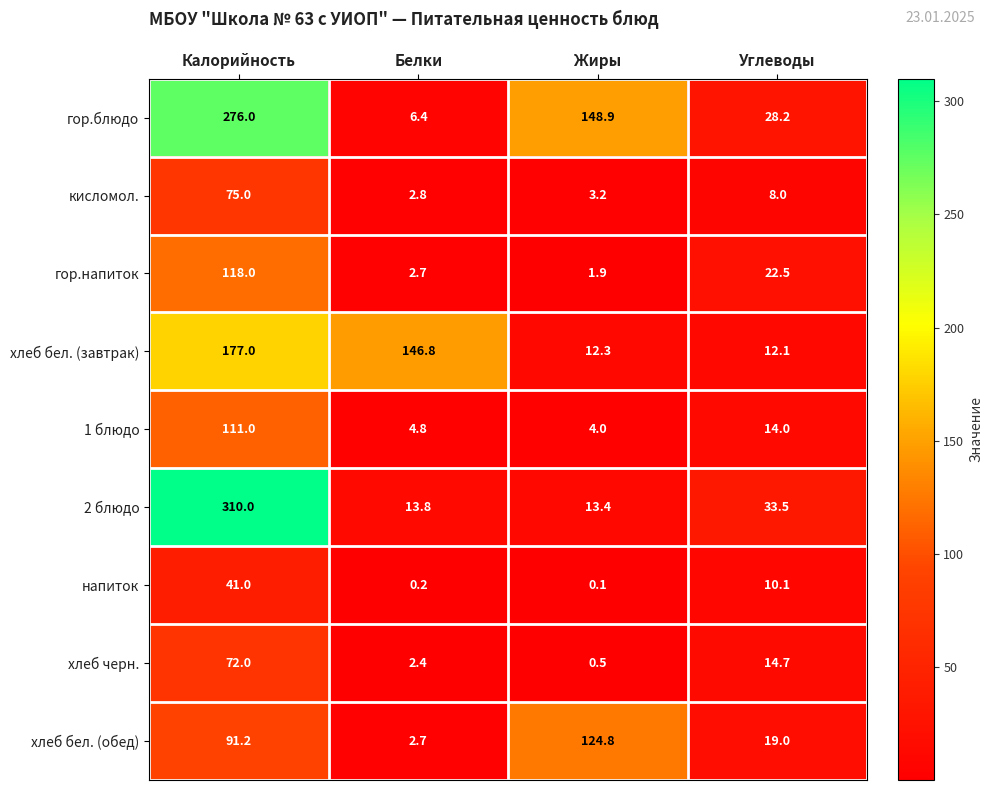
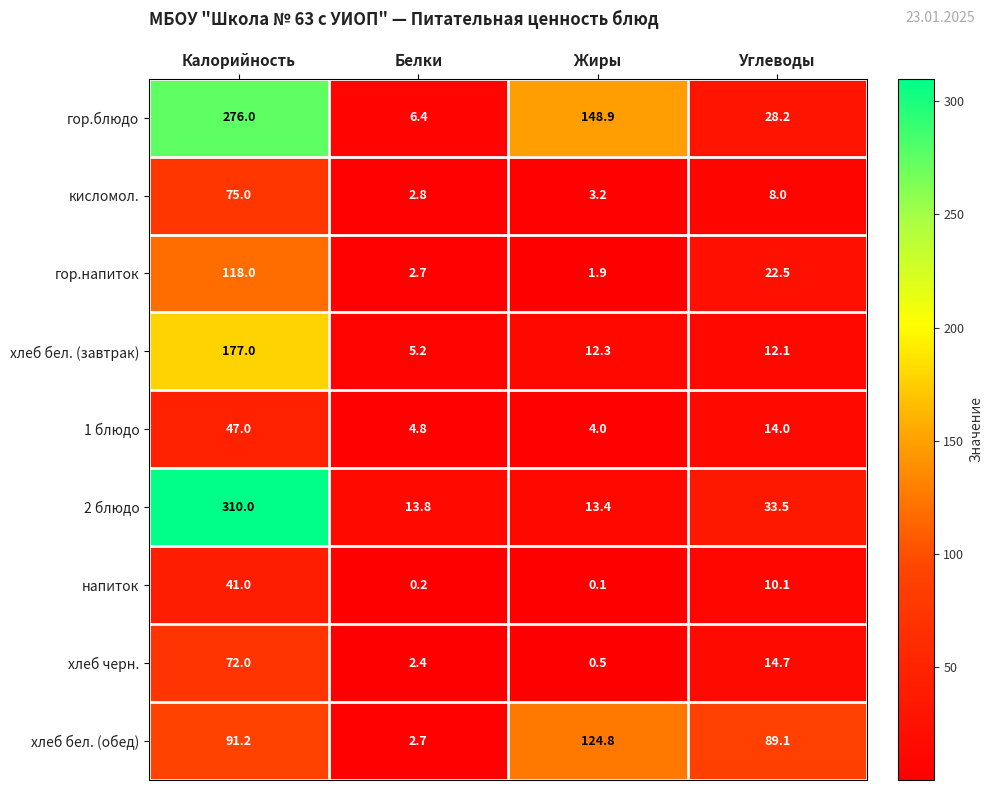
  {
    "гор.блюдо": {
      "Калорийность": 276.0,
      "Белки": 6.4,
      "Жиры": 148.9,
      "Углеводы": 28.2
    },
    "кисломол.": {
      "Калорийность": 75.0,
      "Белки": 2.8,
      "Жиры": 3.2,
      "Углеводы": 8.0
    },
    "гор.напиток": {
      "Калорийность": 118.0,
      "Белки": 2.7,
      "Жиры": 1.9,
      "Углеводы": 22.5
    },
    "хлеб бел. (завтрак)": {
      "Калорийность": 177.0,
-     "Белки": 146.8,
+     "Белки": 5.2,
      "Жиры": 12.3,
      "Углеводы": 12.1
    },
    "1 блюдо": {
-     "Калорийность": 111.0,
+     "Калорийность": 47.0,
      "Белки": 4.8,
      "Жиры": 4.0,
      "Углеводы": 14.0
    },
    "2 блюдо": {
      "Калорийность": 310.0,
      "Белки": 13.8,
      "Жиры": 13.4,
      "Углеводы": 33.5
    },
    "напиток": {
      "Калорийность": 41.0,
      "Белки": 0.2,
      "Жиры": 0.1,
      "Углеводы": 10.1
    },
    "хлеб черн.": {
      "Калорийность": 72.0,
      "Белки": 2.4,
      "Жиры": 0.5,
      "Углеводы": 14.7
    },
    "хлеб бел. (обед)": {
      "Калорийность": 91.2,
      "Белки": 2.7,
      "Жиры": 124.8,
-     "Углеводы": 19.0
+     "Углеводы": 89.1
    }
  }
